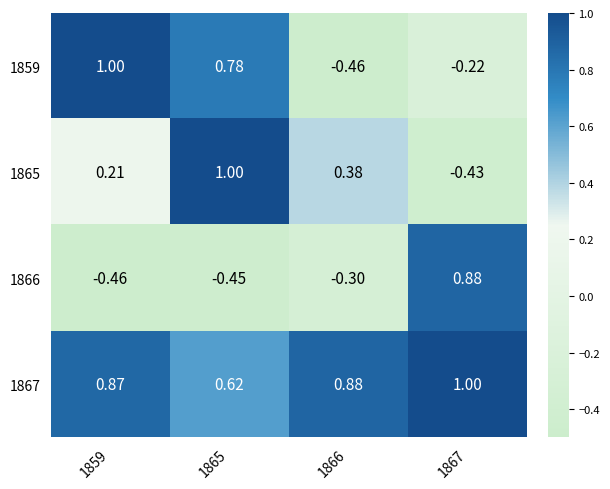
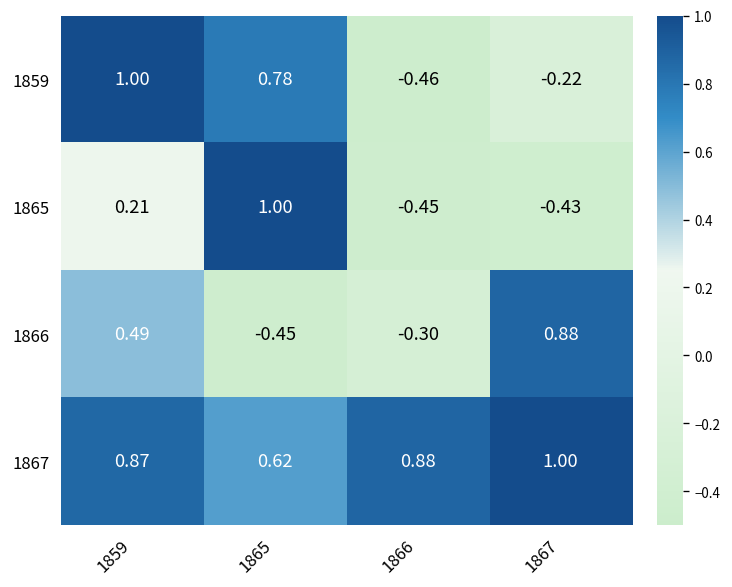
  {
    "1859": {
      "1859": 1.00,
      "1865": 0.78,
      "1866": -0.46,
      "1867": -0.22
    },
    "1865": {
      "1859": 0.21,
      "1865": 1.00,
-     "1866": 0.38,
+     "1866": -0.45,
      "1867": -0.43
    },
    "1866": {
-     "1859": -0.46,
+     "1859": 0.49,
      "1865": -0.45,
      "1866": -0.30,
      "1867": 0.88
    },
    "1867": {
      "1859": 0.87,
      "1865": 0.62,
      "1866": 0.88,
      "1867": 1.00
    }
  }
